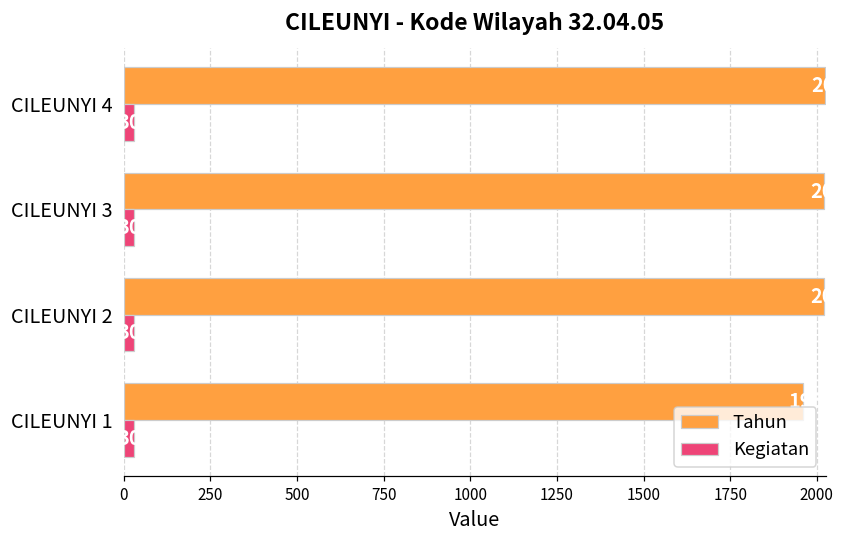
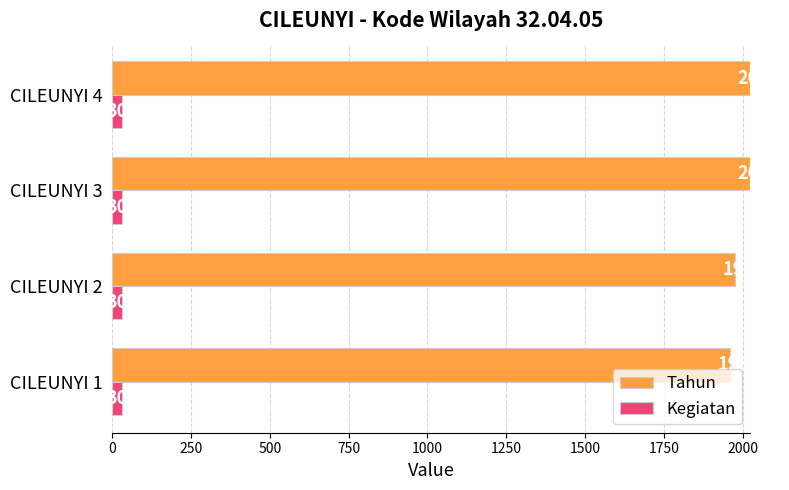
  {
    "Tahun": {
      "CILEUNYI 4": 2020,
      "CILEUNYI 3": 2020,
-     "CILEUNYI 2": 2020,
+     "CILEUNYI 2": 1980,
      "CILEUNYI 1": 1960
    },
    "Kegiatan": {
      "CILEUNYI 4": 30,
      "CILEUNYI 3": 30,
      "CILEUNYI 2": 30,
      "CILEUNYI 1": 30
    }
  }
